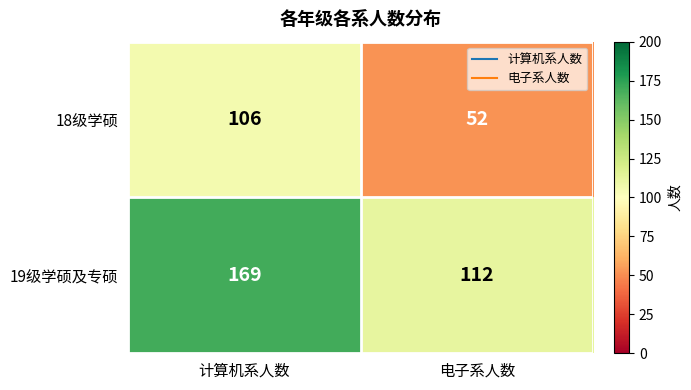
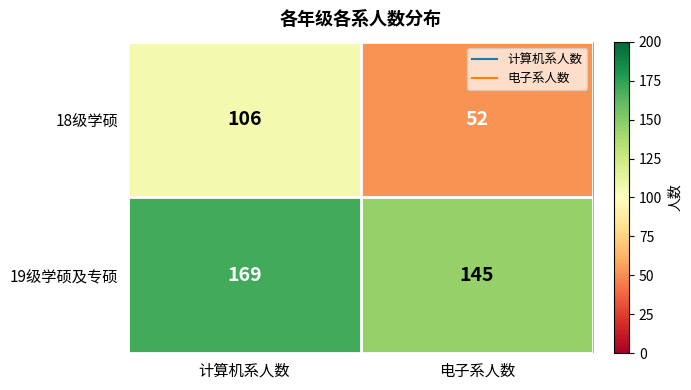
  {
    "18级学硕": {
      "计算机系人数": 106,
      "电子系人数": 52
    },
    "19级学硕及专硕": {
      "计算机系人数": 169,
-     "电子系人数": 112
+     "电子系人数": 145
    }
  }
